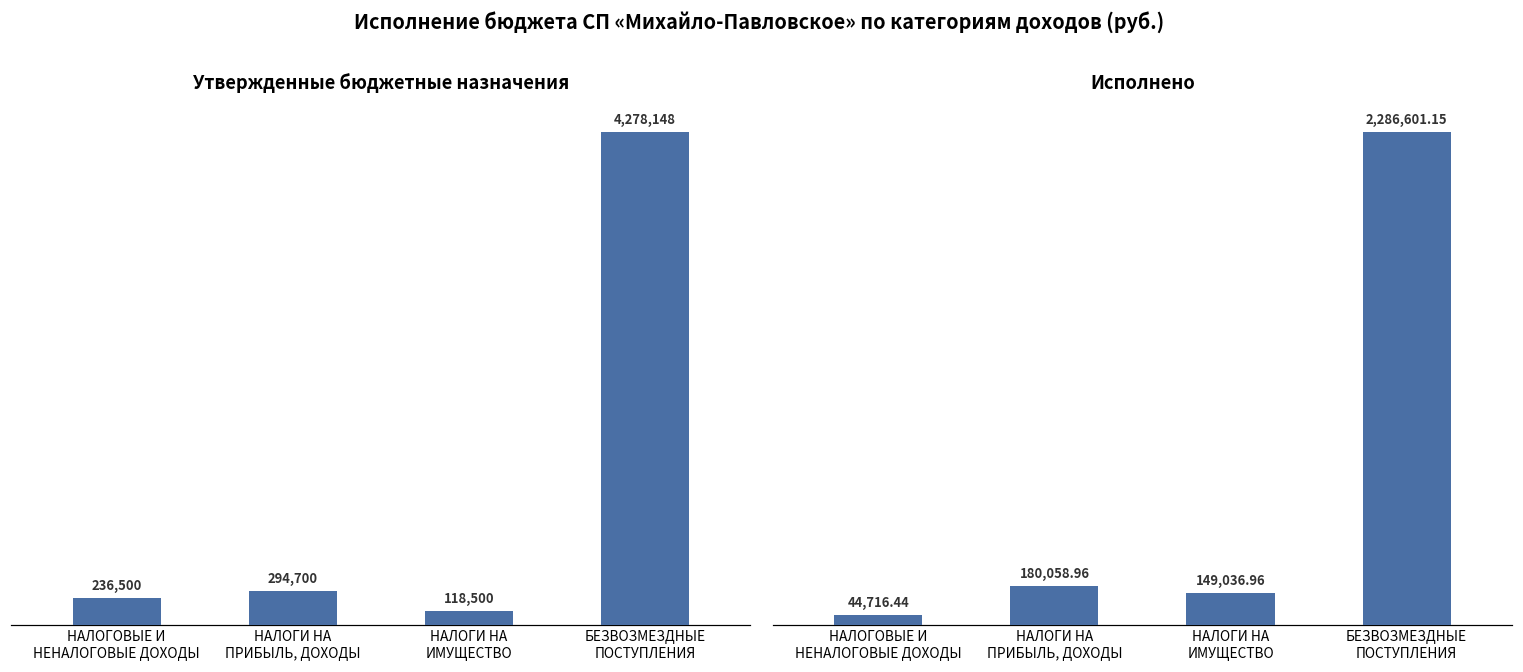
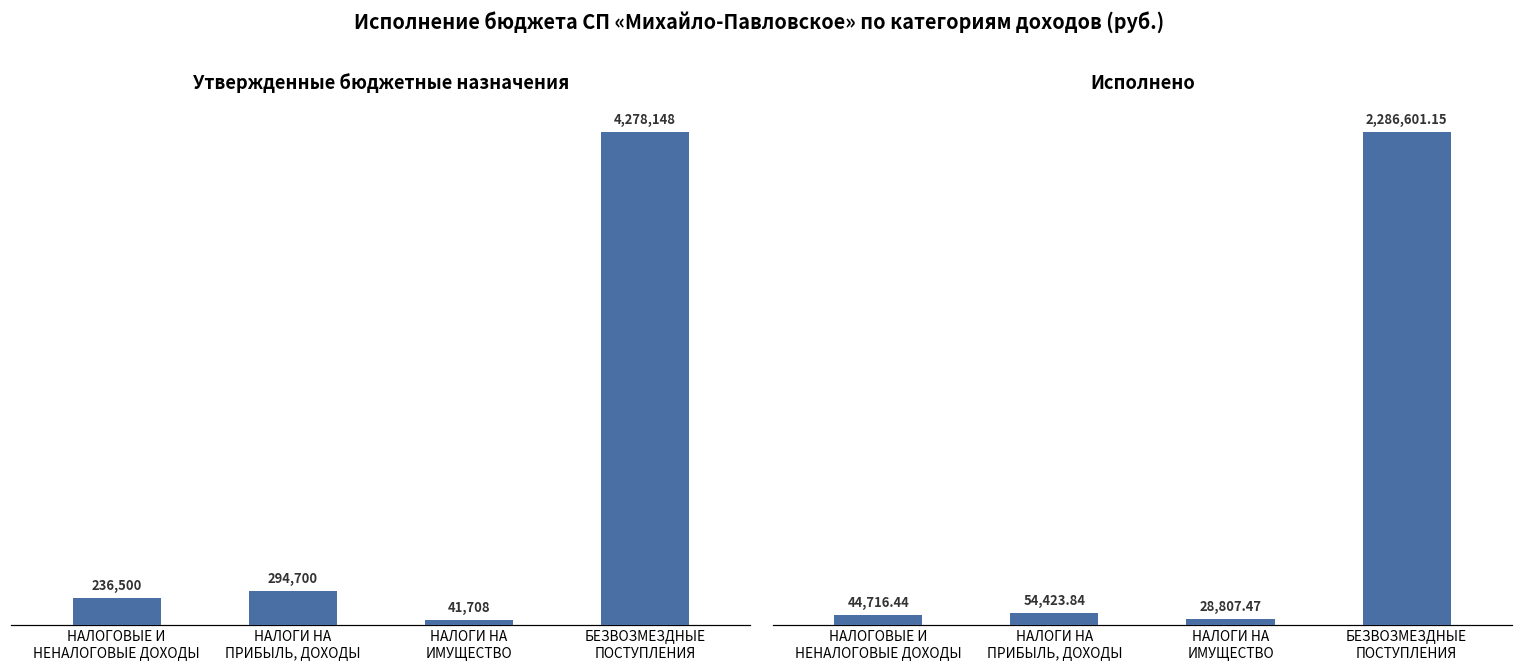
  {
    "Утвержденные бюджетные назначения": {
      "НАЛОГОВЫЕ И НЕНАЛОГОВЫЕ ДОХОДЫ": "236,500",
      "НАЛОГИ НА ПРИБЫЛЬ, ДОХОДЫ": "294,700",
-     "НАЛОГИ НА ИМУЩЕСТВО": "118,500",
+     "НАЛОГИ НА ИМУЩЕСТВО": "41,708",
      "БЕЗВОЗМЕЗДНЫЕ ПОСТУПЛЕНИЯ": "4,278,148"
    },
    "Исполнено": {
      "НАЛОГОВЫЕ И НЕНАЛОГОВЫЕ ДОХОДЫ": "44,716.44",
-     "НАЛОГИ НА ПРИБЫЛЬ, ДОХОДЫ": "180,058.96",
-     "НАЛОГИ НА ИМУЩЕСТВО": "149,036.96",
+     "НАЛОГИ НА ПРИБЫЛЬ, ДОХОДЫ": "54,423.84",
+     "НАЛОГИ НА ИМУЩЕСТВО": "28,807.47",
      "БЕЗВОЗМЕЗДНЫЕ ПОСТУПЛЕНИЯ": "2,286,601.15"
    }
  }
